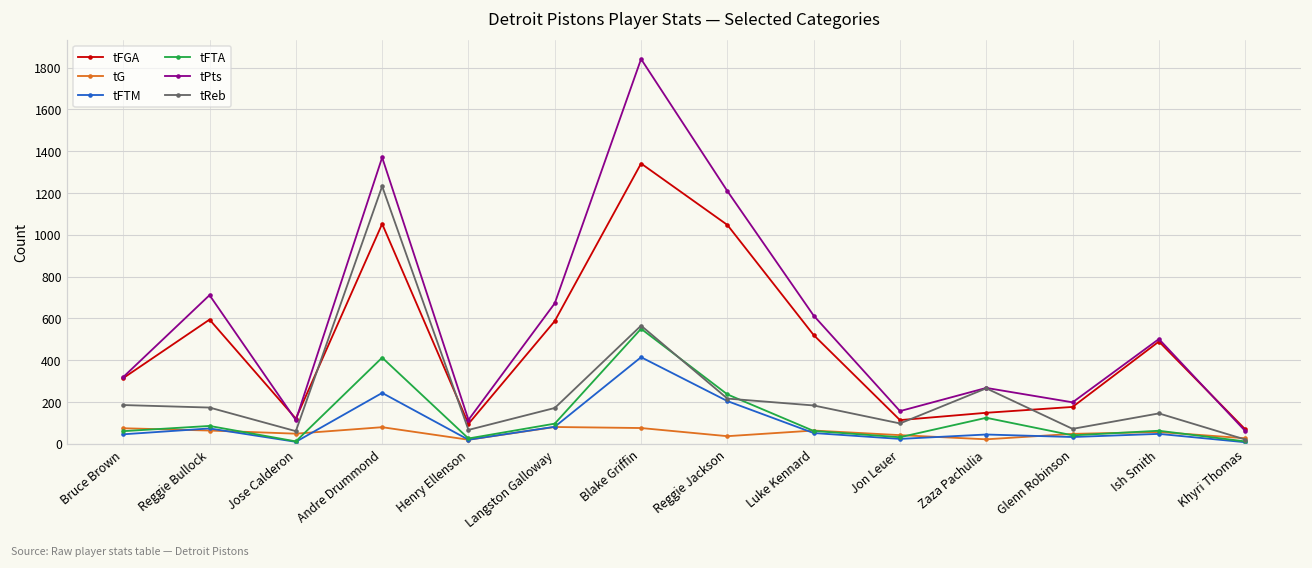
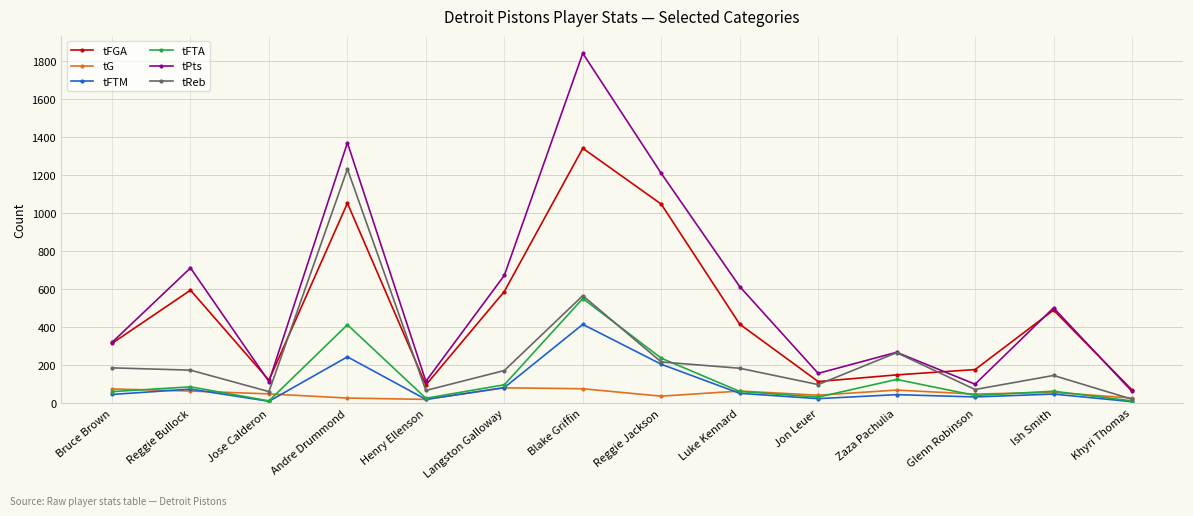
  {
    "tFGA": {
      "Reggie Bullock": 590,
      "Andre Drummond": 1050,
      "Henry Ellenson": 100,
      "Langston Galloway": 590,
      "Blake Griffin": 1340,
      "Reggie Jackson": 1050,
-     "Luke Kennard": 520,
+     "Luke Kennard": 420,
      "Jon Leuer": 110,
      "Zaza Pachulia": 150,
      "Glenn Robinson": 180
    },
    "tG": {
      "Bruce Brown": 70,
-     "Andre Drummond": 80,
+     "Andre Drummond": 30,
      "Blake Griffin": 80,
      "Reggie Jackson": 40,
-     "Zaza Pachulia": 20
+     "Zaza Pachulia": 70
    },
    "tFTM": {
      "Bruce Brown": 50,
      "Andre Drummond": 240,
      "Blake Griffin": 410,
      "Zaza Pachulia": 40
    },
    "tFTA": {
      "Bruce Brown": 60,
      "Andre Drummond": 410,
      "Langston Galloway": 100,
      "Blake Griffin": 550,
      "Reggie Jackson": 240,
      "Zaza Pachulia": 120
    },
    "tPts": {
      "Reggie Bullock": 710,
      "Andre Drummond": 1370,
      "Henry Ellenson": 110,
      "Langston Galloway": 670,
      "Blake Griffin": 1840,
      "Reggie Jackson": 1210,
      "Luke Kennard": 610,
      "Jon Leuer": 160,
-     "Glenn Robinson": 200
+     "Glenn Robinson": 100
    },
    "tReb": {
      "Bruce Brown": 190,
      "Reggie Bullock": 170,
      "Andre Drummond": 1230,
      "Henry Ellenson": 70,
      "Langston Galloway": 170,
      "Blake Griffin": 570,
      "Luke Kennard": 180,
      "Jon Leuer": 100,
      "Glenn Robinson": 70,
      "Ish Smith": 150
    }
  }
